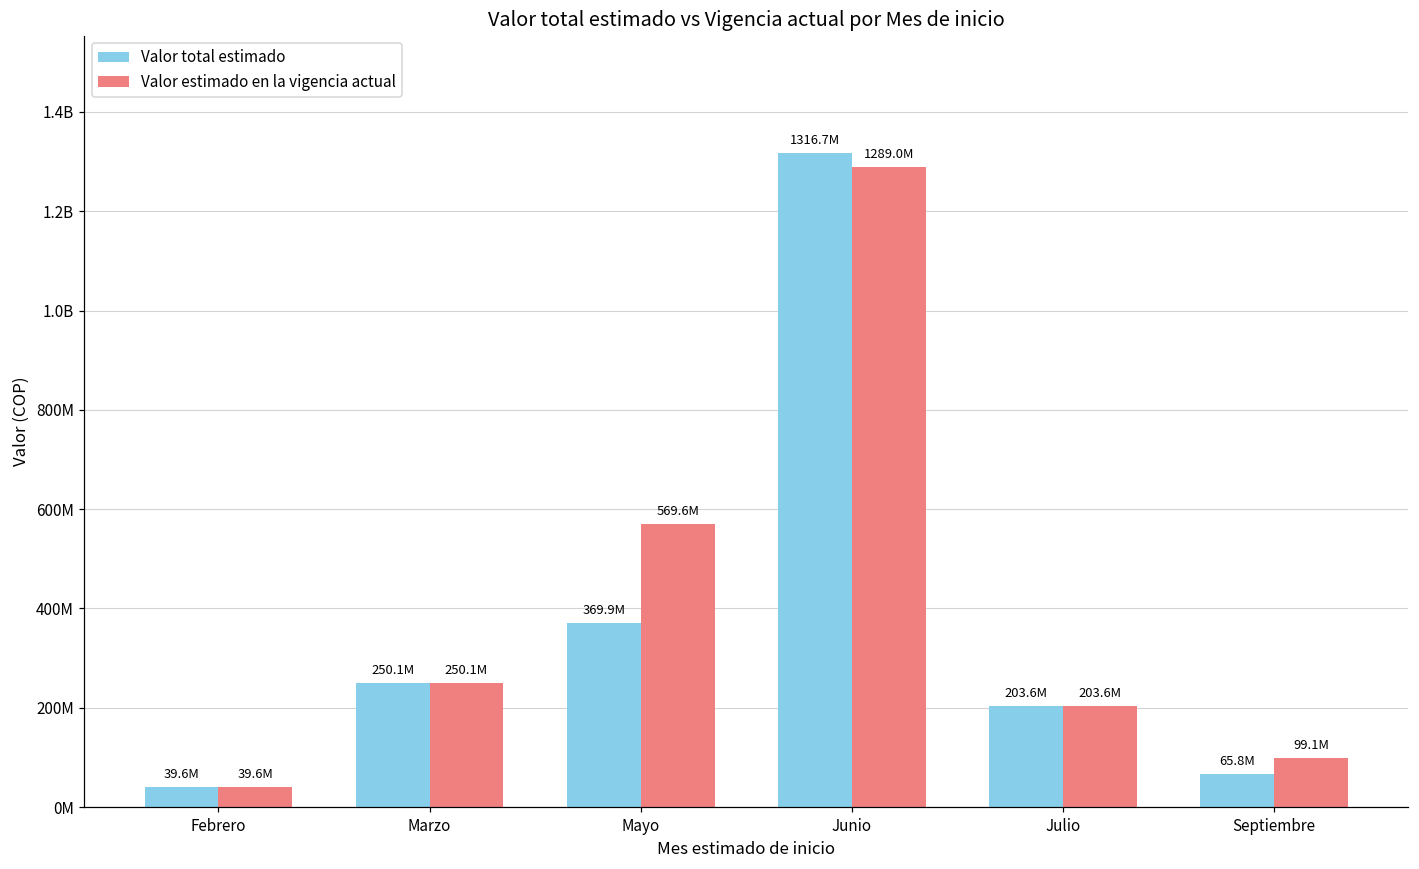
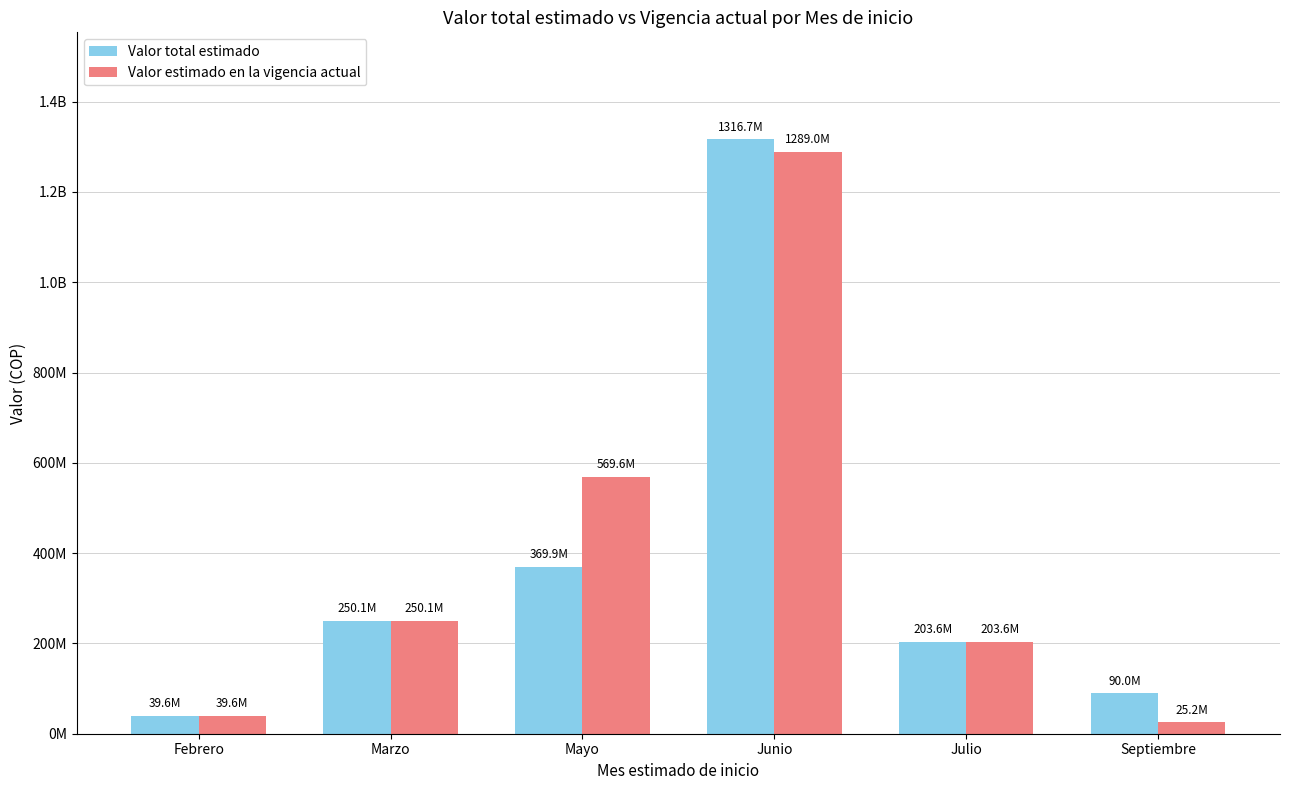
  {
    "Valor total estimado": {
      "Febrero": "39.6M",
      "Marzo": "250.1M",
      "Mayo": "369.9M",
      "Junio": "1316.7M",
      "Julio": "203.6M",
-     "Septiembre": "65.8M"
+     "Septiembre": "90.0M"
    },
    "Valor estimado en la vigencia actual": {
      "Febrero": "39.6M",
      "Marzo": "250.1M",
      "Mayo": "569.6M",
      "Junio": "1289.0M",
      "Julio": "203.6M",
-     "Septiembre": "99.1M"
+     "Septiembre": "25.2M"
    }
  }
